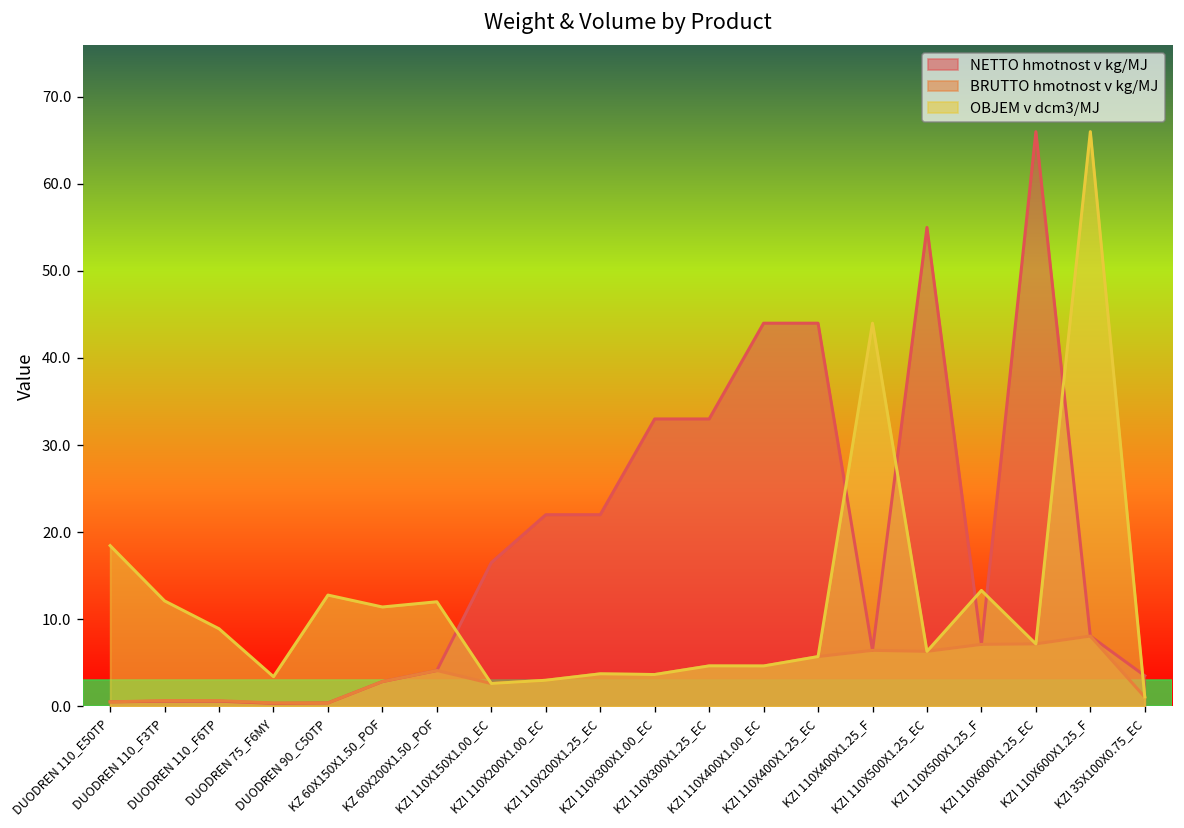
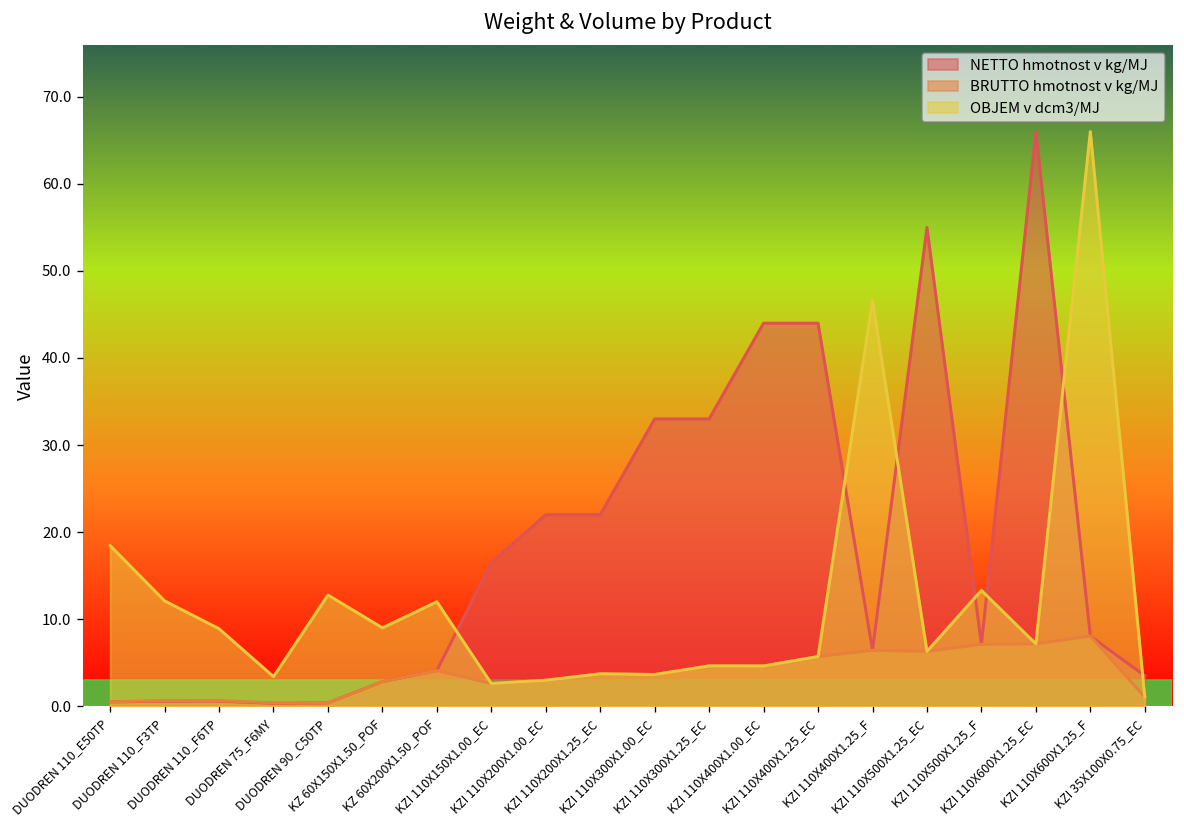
  {
    "OBJEM v dcm3/MJ": {
      "DUODREN 110_E50TP": 18,
      "DUODREN 110_F3TP": 12,
      "DUODREN 110_F6TP": 9,
      "DUODREN 75_F6MY": 3,
      "DUODREN 90_C50TP": 13,
-     "KZ 60X150X1.50_POF": 11,
+     "KZ 60X150X1.50_POF": 9,
      "KZ 60X200X1.50_POF": 12,
-     "KZI 110X400X1.25_F": 44,
+     "KZI 110X400X1.25_F": 47,
      "KZI 110X500X1.25_F": 13,
      "KZI 110X600X1.25_F": 66
    }
  }
